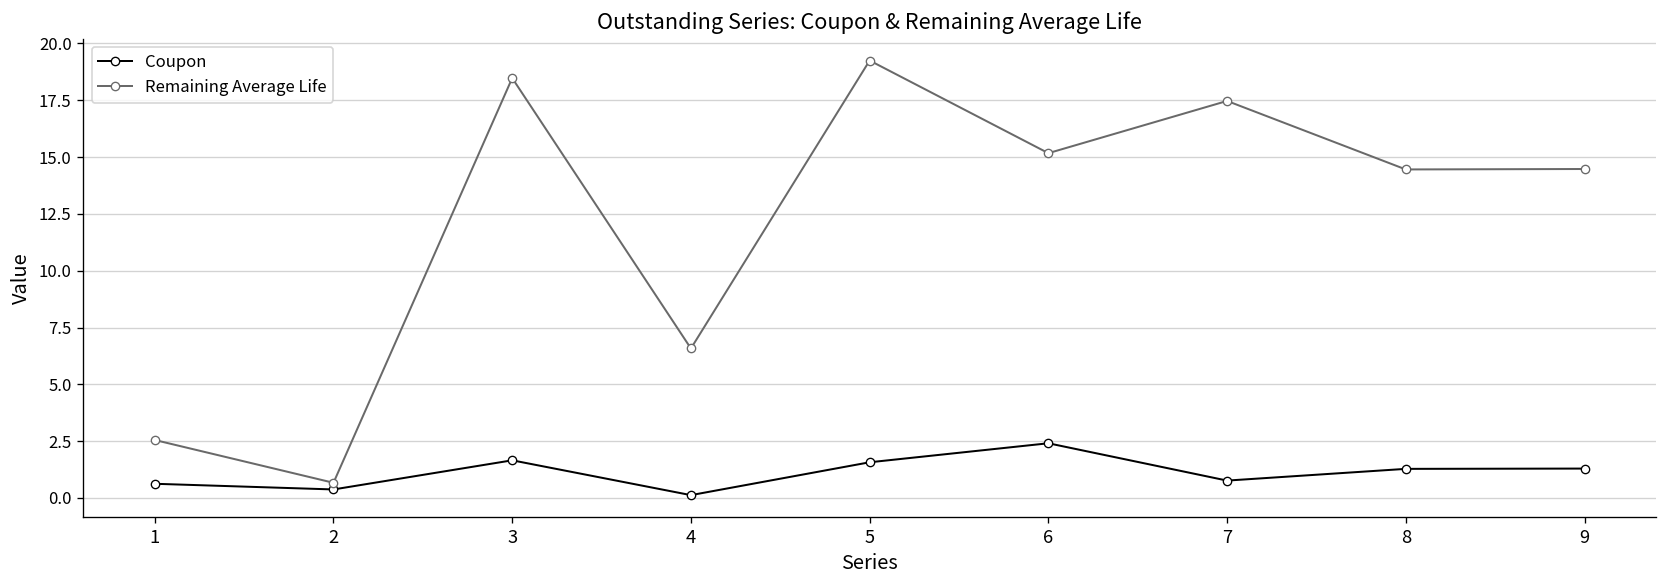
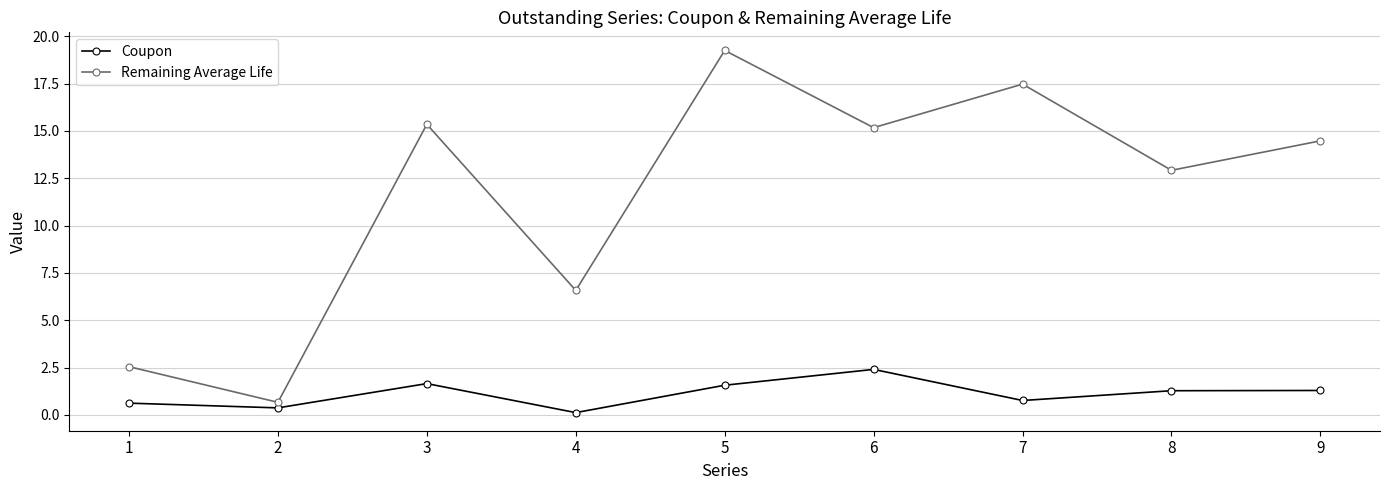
  {
    "Coupon": {
      "1": 0.6,
      "2": 0.4,
      "3": 1.7,
      "4": 0.1,
      "5": 1.6,
      "6": 2.4,
      "7": 0.8,
      "8": 1.3,
      "9": 1.3
    },
    "Remaining Average Life": {
      "1": 2.6,
      "2": 0.7,
-     "3": 18.5,
+     "3": 15.3,
      "4": 6.6,
      "5": 19.2,
      "6": 15.2,
      "7": 17.5,
-     "8": 14.5,
+     "8": 12.9,
      "9": 14.5
    }
  }
